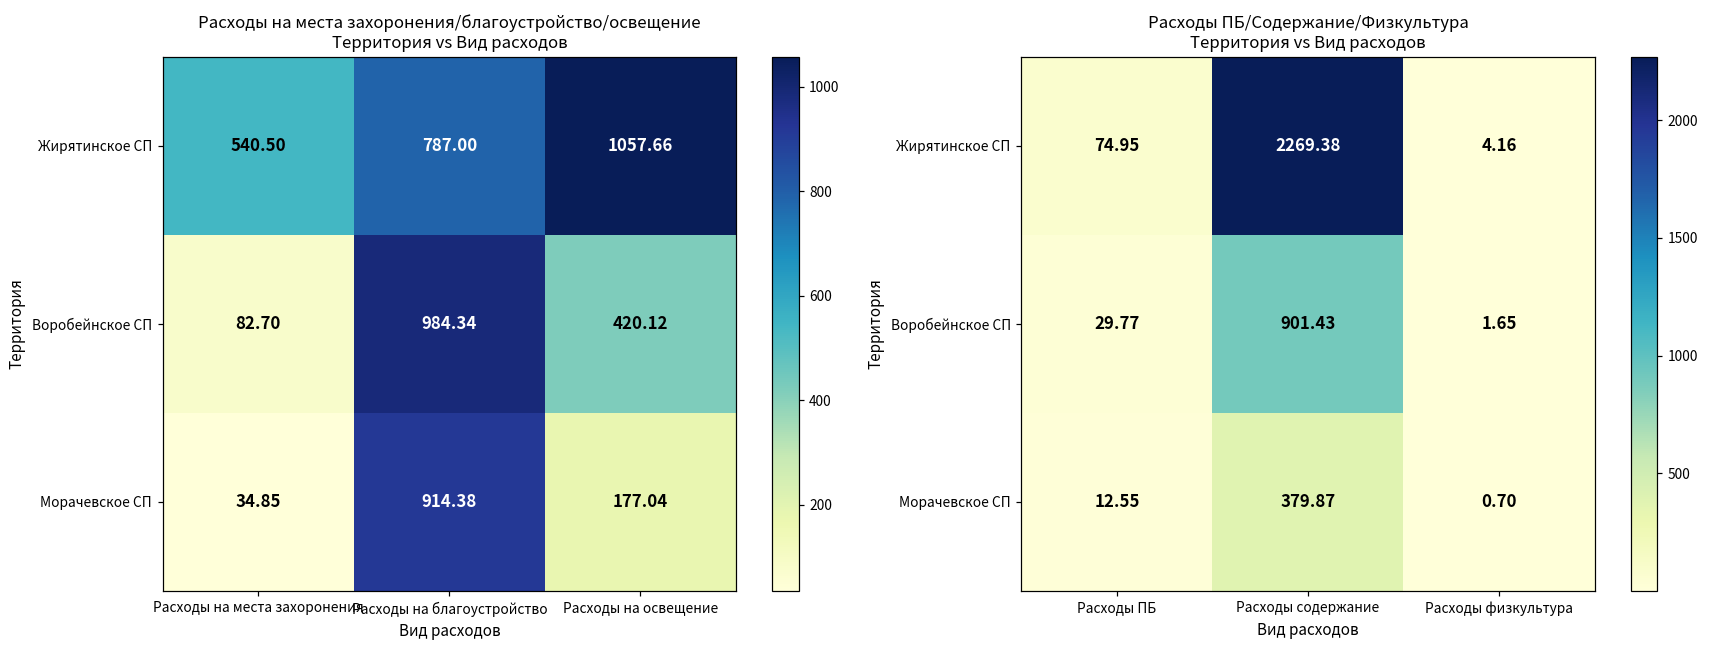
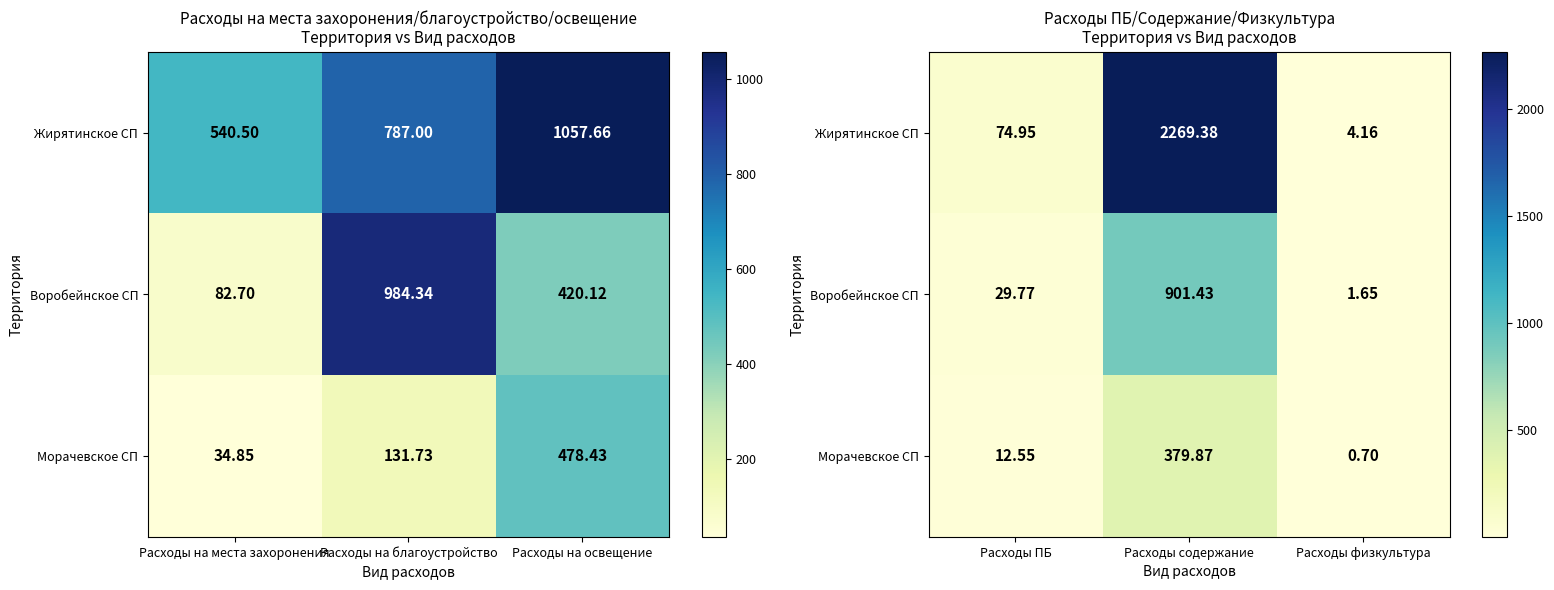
  {
    "Расходы на места захоронения/благоустройство/освещение Территория vs Вид расходов": {
      "Жирятинское СП": {
        "Расходы на места захоронения": 540.50,
        "Расходы на благоустройство": 787.00,
        "Расходы на освещение": 1057.66
      },
      "Воробейнское СП": {
        "Расходы на места захоронения": 82.70,
        "Расходы на благоустройство": 984.34,
        "Расходы на освещение": 420.12
      },
      "Морачевское СП": {
        "Расходы на места захоронения": 34.85,
-       "Расходы на благоустройство": 914.38,
-       "Расходы на освещение": 177.04
+       "Расходы на благоустройство": 131.73,
+       "Расходы на освещение": 478.43
      }
    },
    "Расходы ПБ/Содержание/Физкультура Территория vs Вид расходов": {
      "Жирятинское СП": {
        "Расходы ПБ": 74.95,
        "Расходы содержание": 2269.38,
        "Расходы физкультура": 4.16
      },
      "Воробейнское СП": {
        "Расходы ПБ": 29.77,
        "Расходы содержание": 901.43,
        "Расходы физкультура": 1.65
      },
      "Морачевское СП": {
        "Расходы ПБ": 12.55,
        "Расходы содержание": 379.87,
        "Расходы физкультура": 0.70
      }
    }
  }
